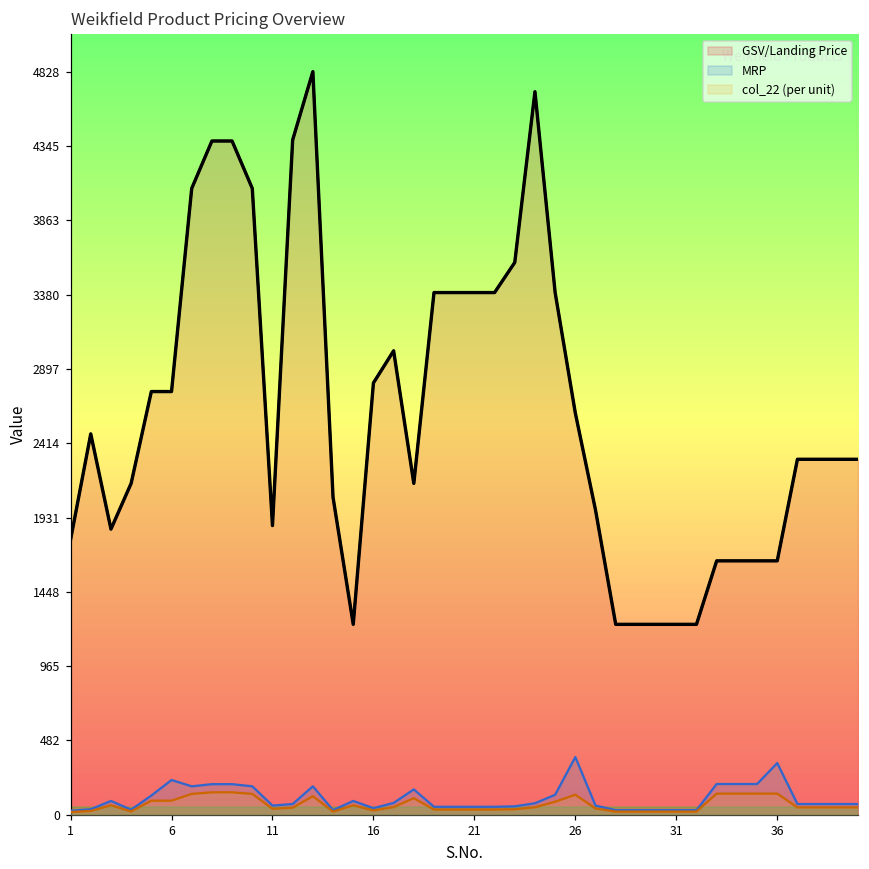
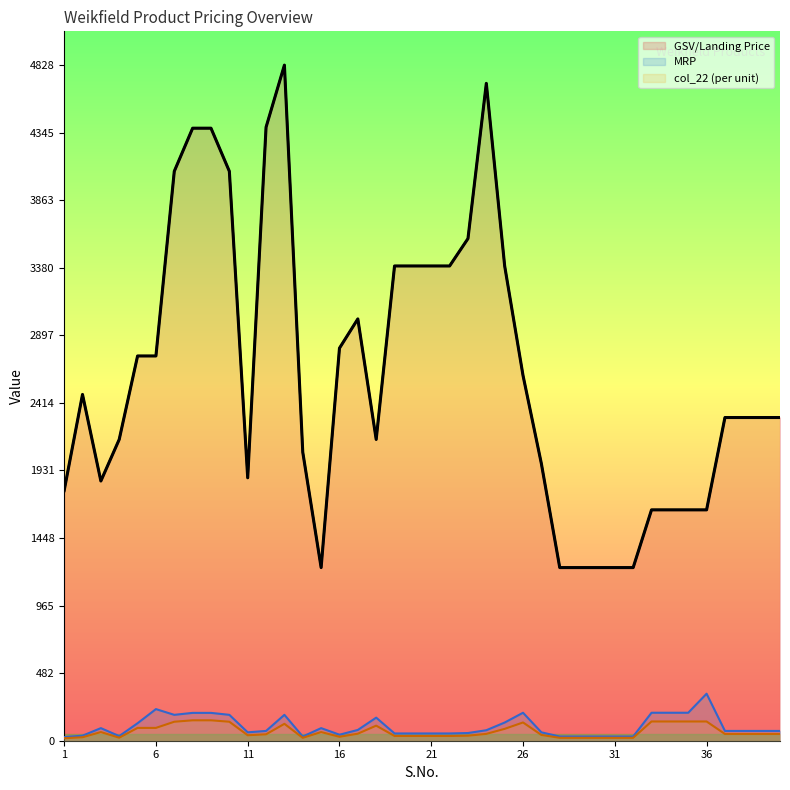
  {
    "MRP": {
      "6": 230,
      "11": 60,
      "21": 50,
-     "26": 380,
+     "26": 200,
      "36": 340
    }
  }
